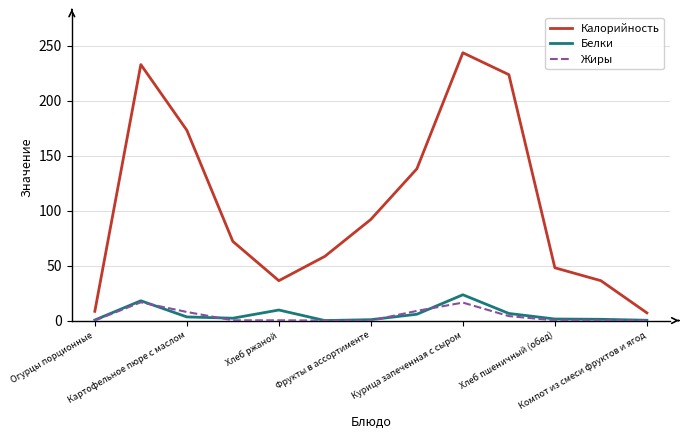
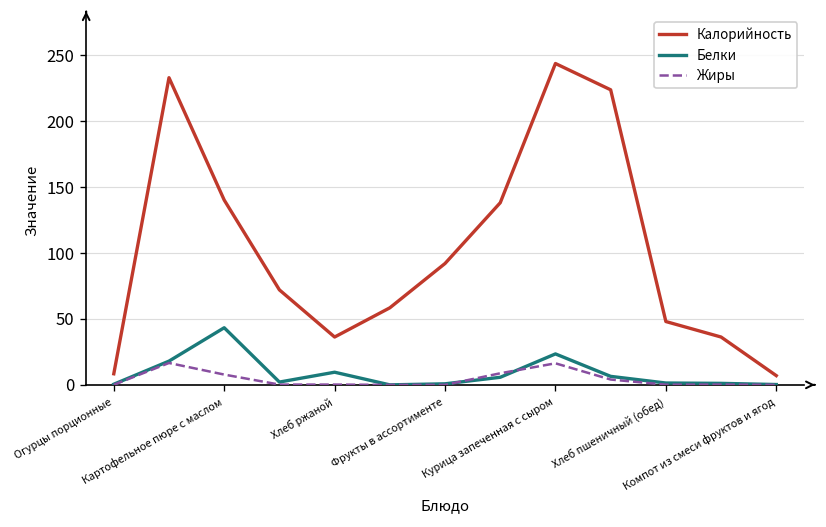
  {
    "Калорийность": {
      "Огурцы порционные": 8,
-     "Картофельное пюре с маслом": 173,
+     "Картофельное пюре с маслом": 140,
      "Хлеб ржаной": 36,
      "Фрукты в ассортименте": 92,
      "Курица запеченная с сыром": 244,
      "Хлеб пшеничный (обед)": 48,
      "Компот из смеси фруктов и ягод": 7
    },
    "Белки": {
-     "Картофельное пюре с маслом": 3,
+     "Картофельное пюре с маслом": 43,
      "Хлеб ржаной": 10,
      "Курица запеченная с сыром": 23
    },
    "Жиры": {
      "Картофельное пюре с маслом": 8,
      "Хлеб ржаной": 0,
      "Курица запеченная с сыром": 16
    }
  }
